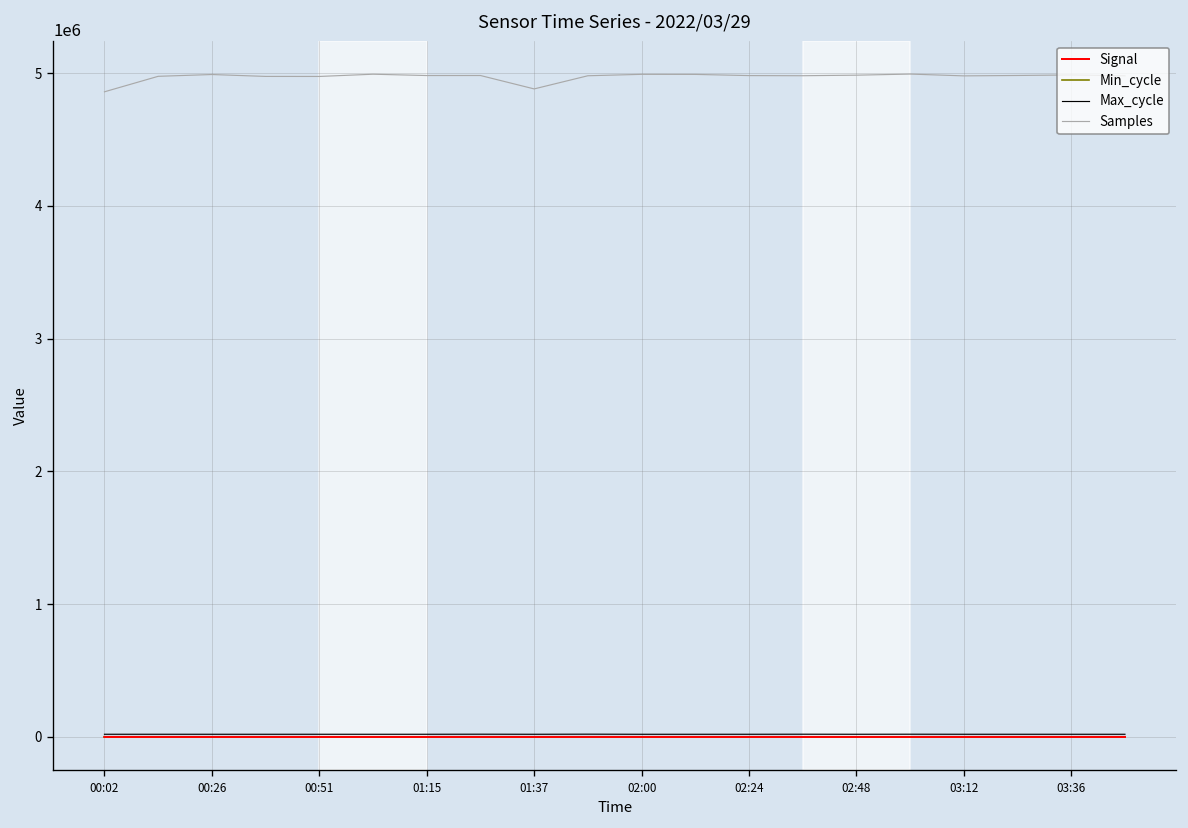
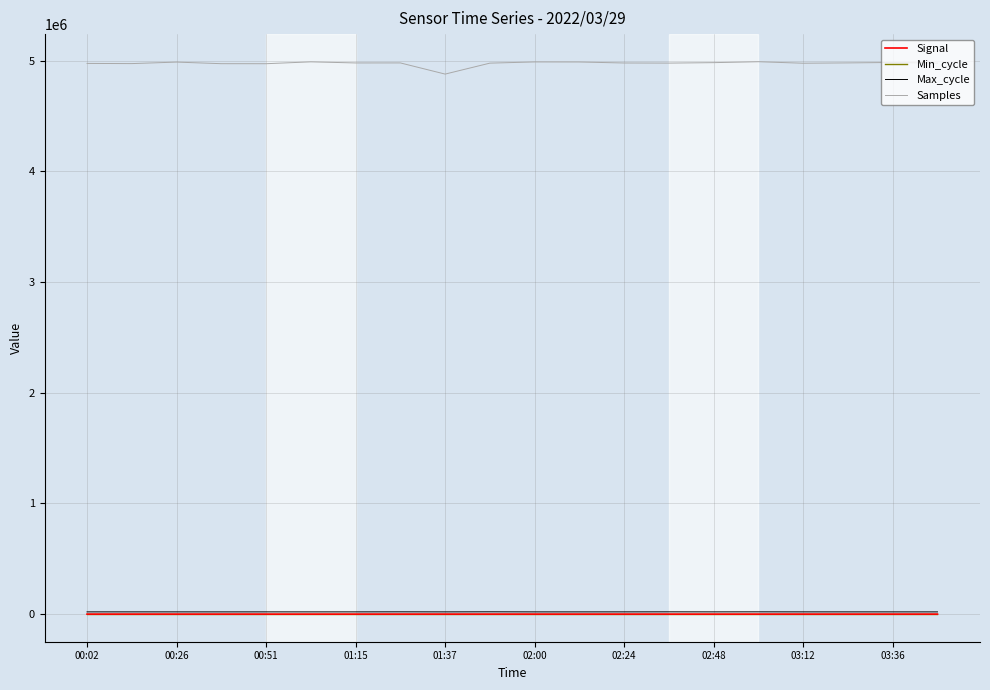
  {
    "Samples": {
-     "00:02": 4860000,
+     "00:02": 4980000,
      "00:26": 4990000,
      "00:51": 4970000,
      "01:15": 4980000,
      "01:37": 4880000,
      "02:00": 4990000,
      "02:24": 4980000,
      "02:48": 4980000,
      "03:12": 4980000
    }
  }
